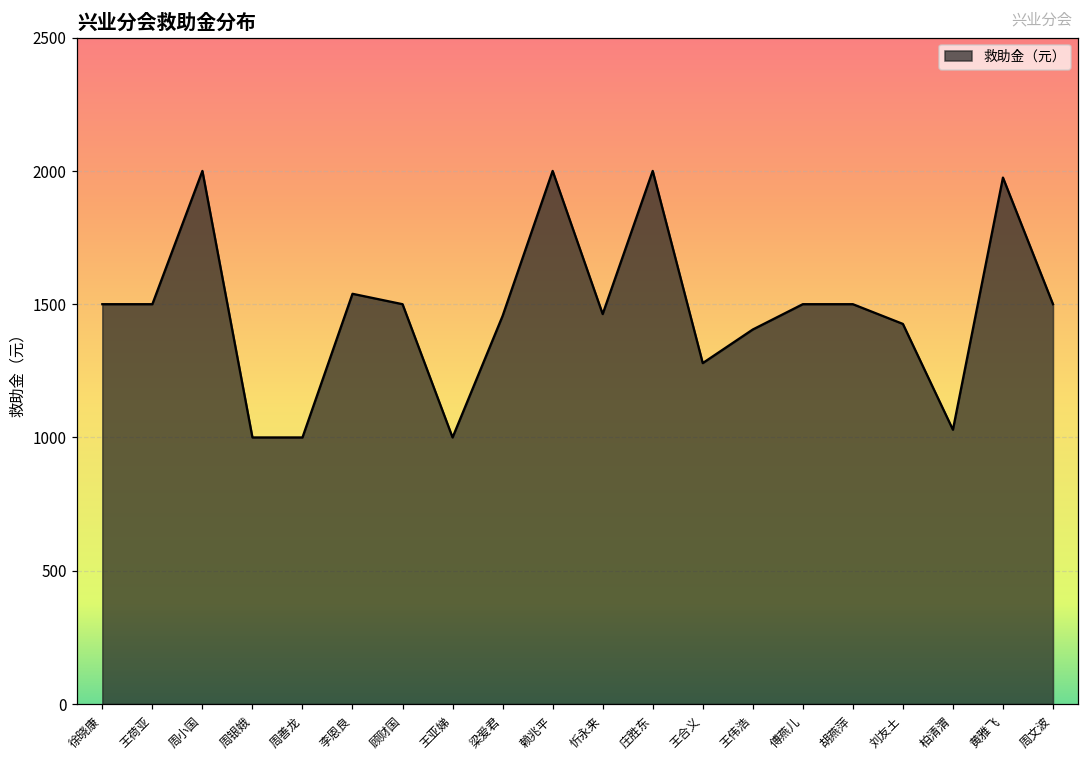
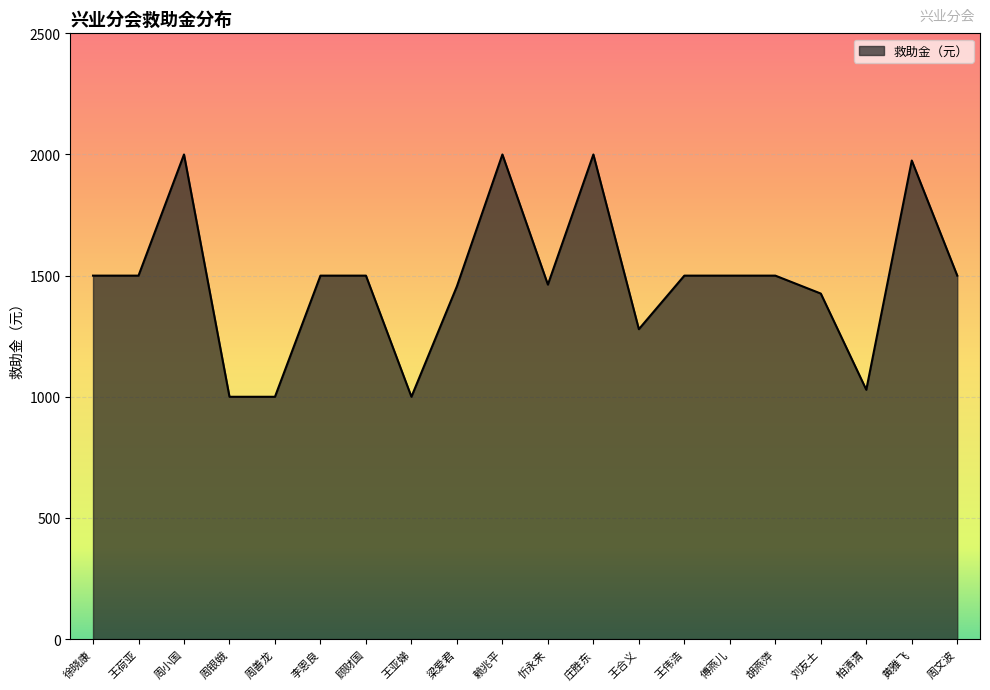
  {
    "徐晓康": 1500,
    "王荷亚": 1500,
    "周小国": 2000,
    "周银娥": 1000,
    "周善龙": 1000,
-   "李恩良": 1540,
+   "李恩良": 1500,
    "顾财国": 1500,
    "王亚娣": 1000,
    "梁爱君": 1460,
    "赖兆平": 2000,
    "忻永来": 1460,
    "庄胜东": 2000,
    "王合义": 1280,
-   "王伟浩": 1410,
+   "王伟浩": 1500,
    "傅燕儿": 1500,
    "胡燕萍": 1500,
    "刘友土": 1430,
    "柏清渭": 1030,
    "黄雅飞": 1980,
    "周文波": 1500
  }
